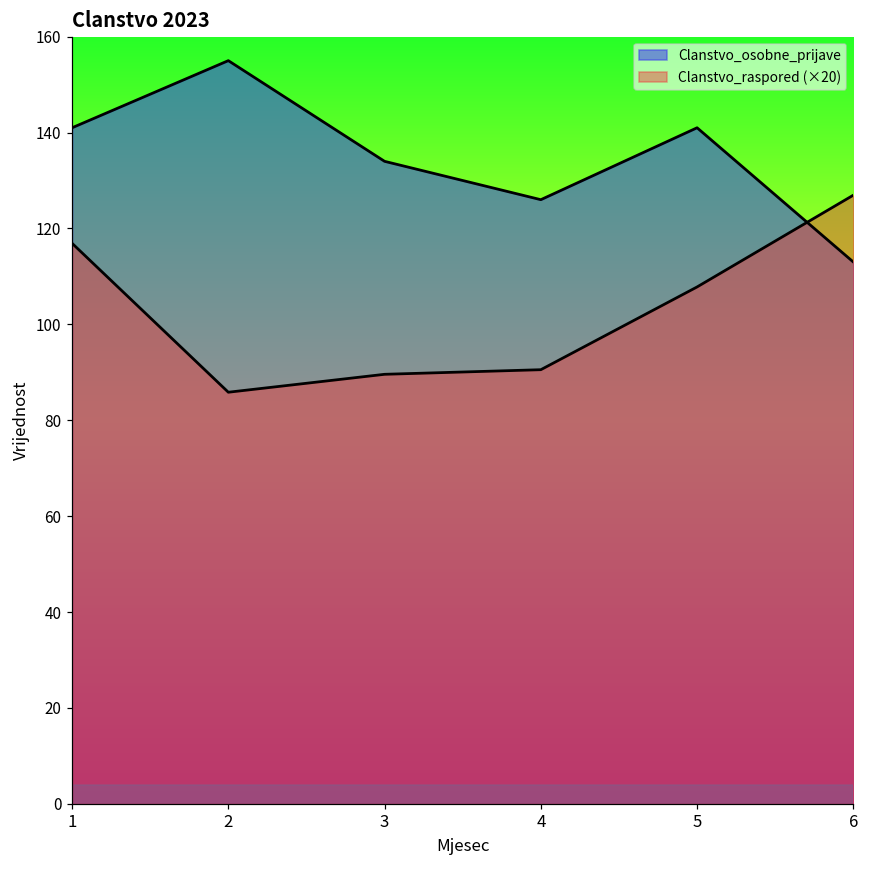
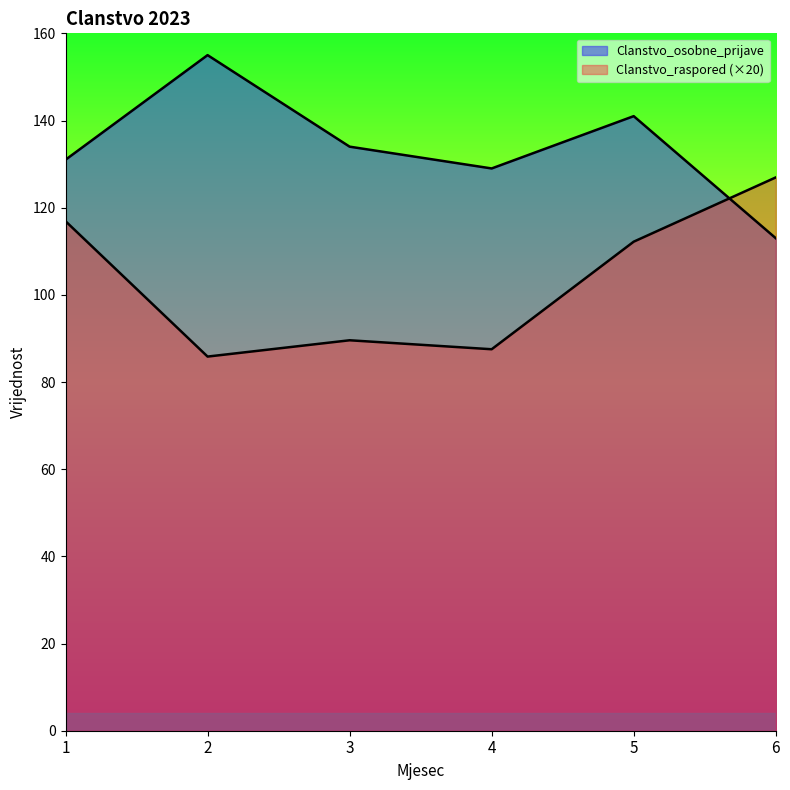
  {
    "Clanstvo_osobne_prijave": {
-     "1": 141,
+     "1": 131,
      "2": 155,
      "3": 134,
-     "4": 126,
+     "4": 129,
      "5": 141,
      "6": 113
    },
    "Clanstvo_raspored (×20)": {
      "1": 117,
      "2": 86,
      "3": 90,
-     "4": 91,
-     "5": 108,
+     "4": 88,
+     "5": 112,
      "6": 127
    }
  }
